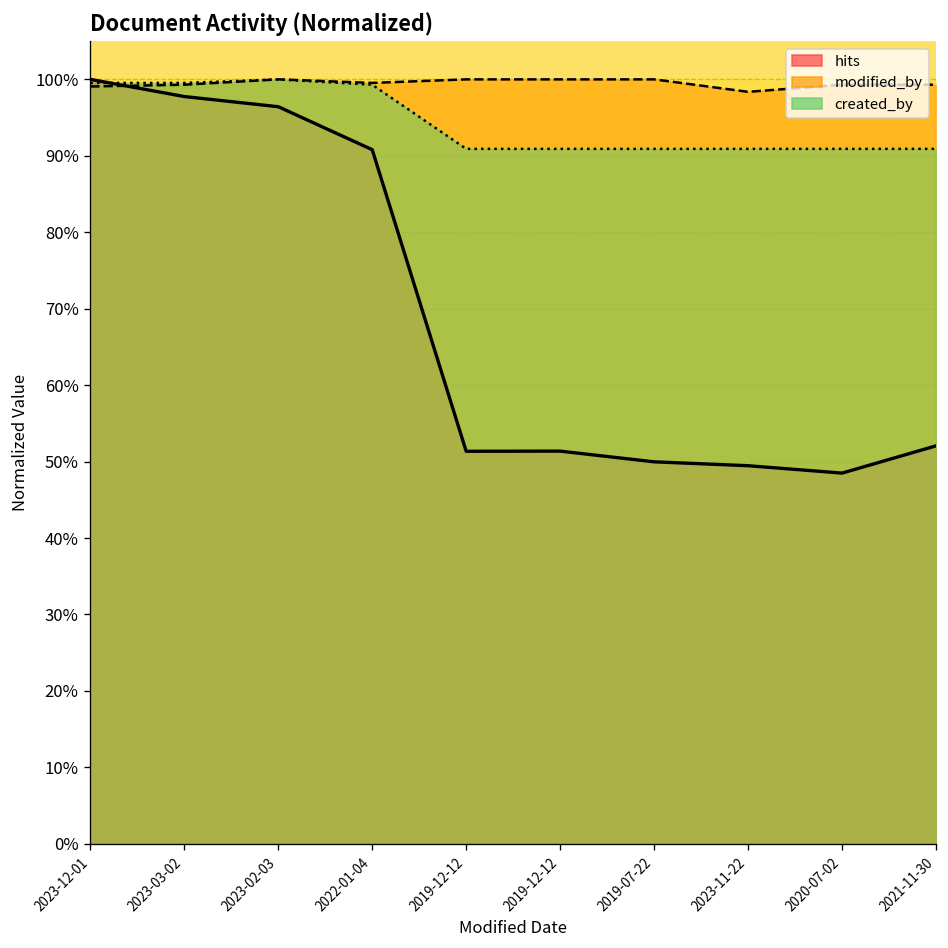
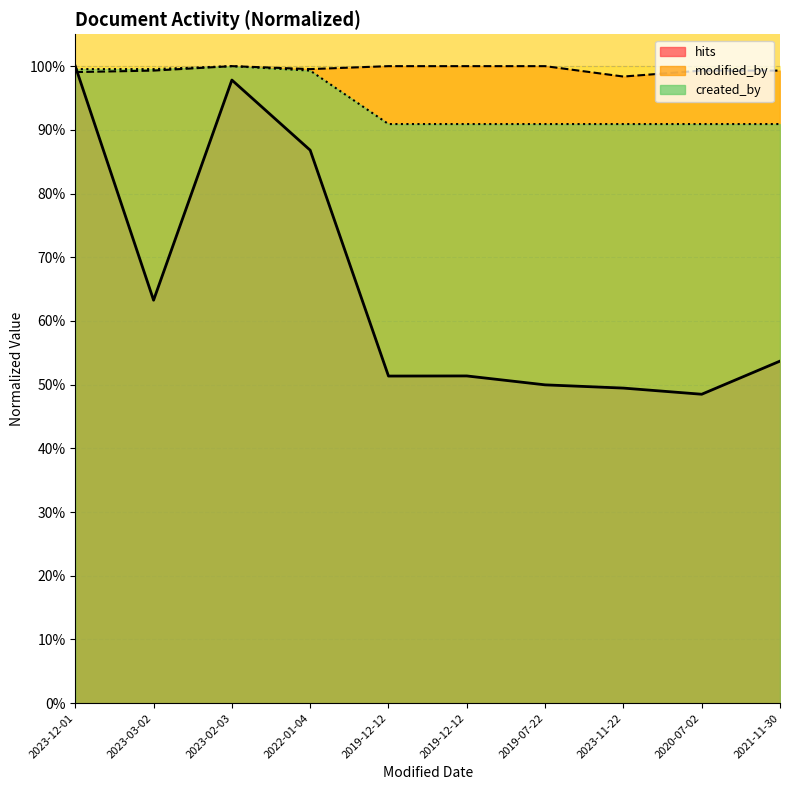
  {
    "hits": {
-     "2023-03-02": "98%",
-     "2023-02-03": "96%",
-     "2022-01-04": "91%",
+     "2023-03-02": "63%",
+     "2023-02-03": "98%",
+     "2022-01-04": "87%",
      "2019-07-22": "50%",
      "2023-11-22": "49%",
      "2020-07-02": "48%",
-     "2021-11-30": "52%"
+     "2021-11-30": "54%"
    },
    "modified_by": {
      "2023-12-01": "99%",
      "2023-11-22": "98%",
      "2021-11-30": "99%"
    },
    "created_by": {
      "2023-12-01": "100%",
      "2019-07-22": "91%",
      "2023-11-22": "91%",
      "2020-07-02": "91%",
      "2021-11-30": "91%"
    }
  }
